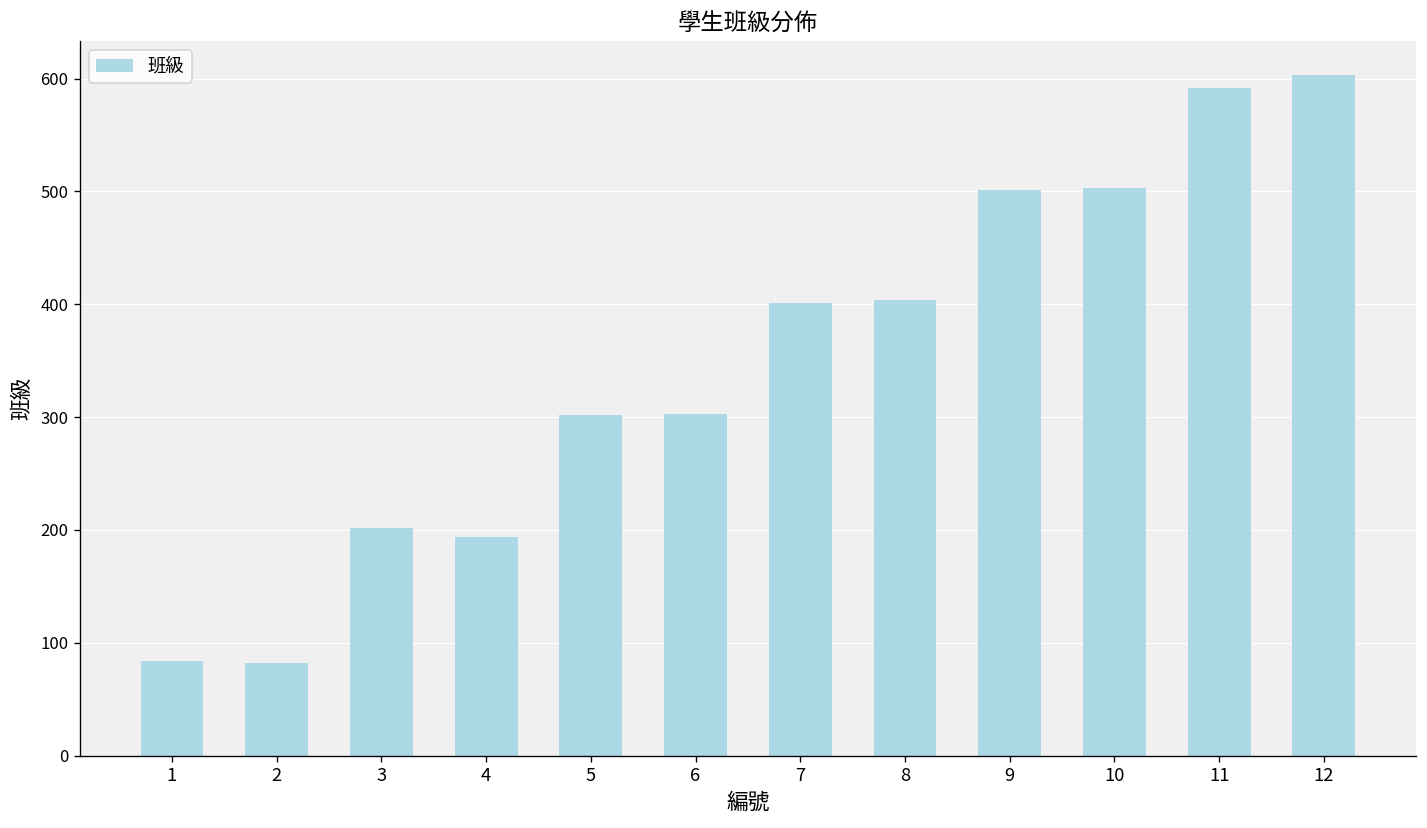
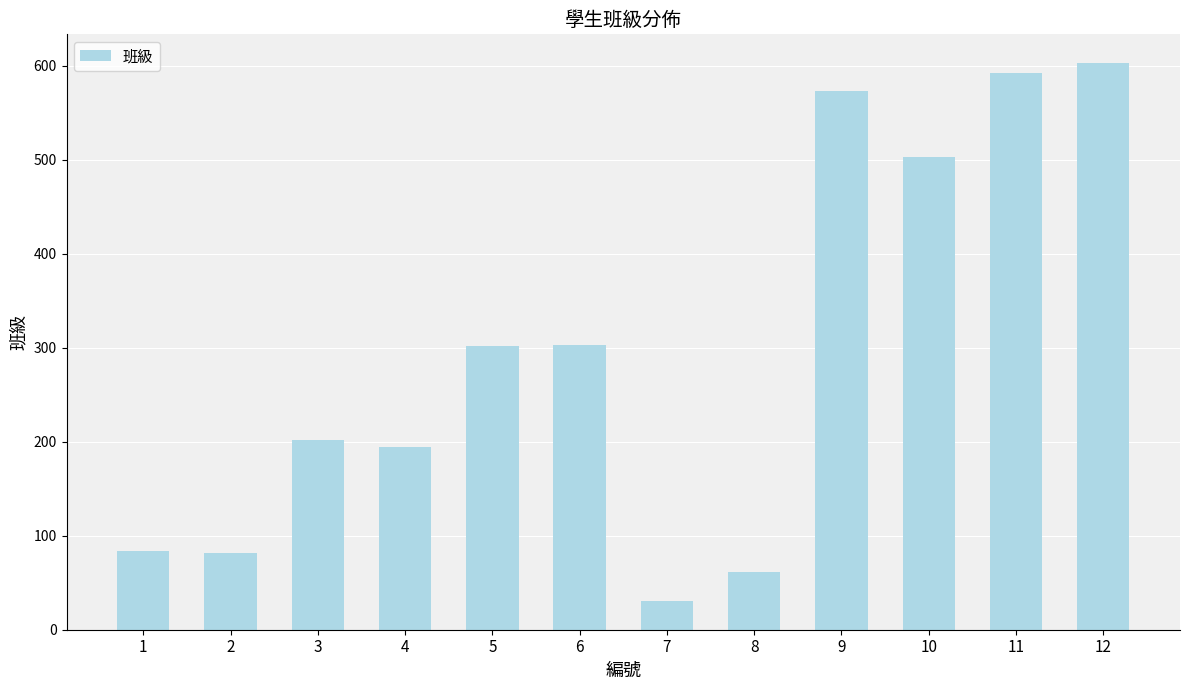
  {
    "1": 80,
    "2": 80,
    "3": 200,
    "4": 190,
    "5": 300,
    "6": 300,
-   "7": 400,
-   "8": 400,
-   "9": 500,
+   "7": 30,
+   "8": 60,
+   "9": 570,
    "10": 500,
    "11": 590,
    "12": 600
  }
